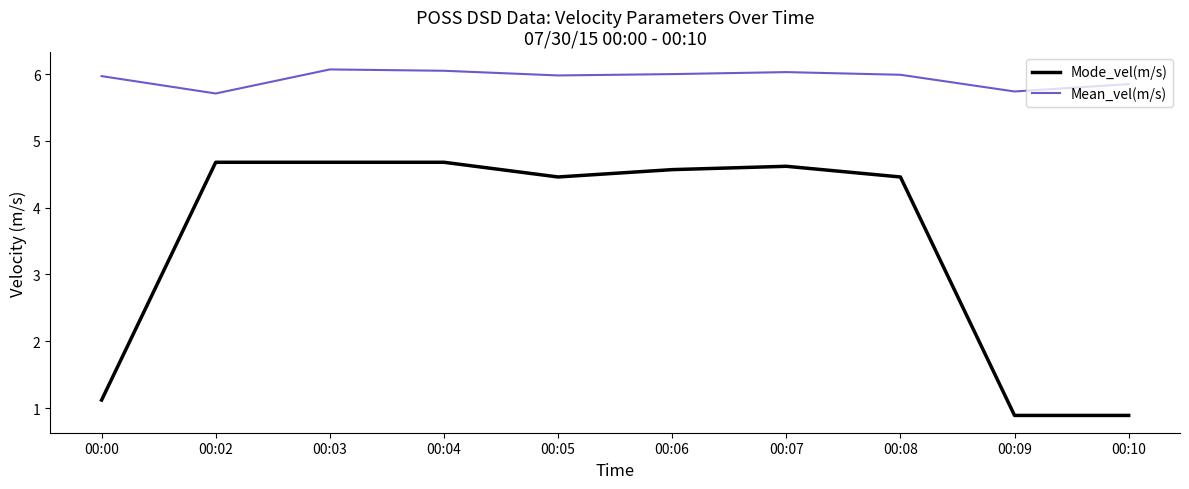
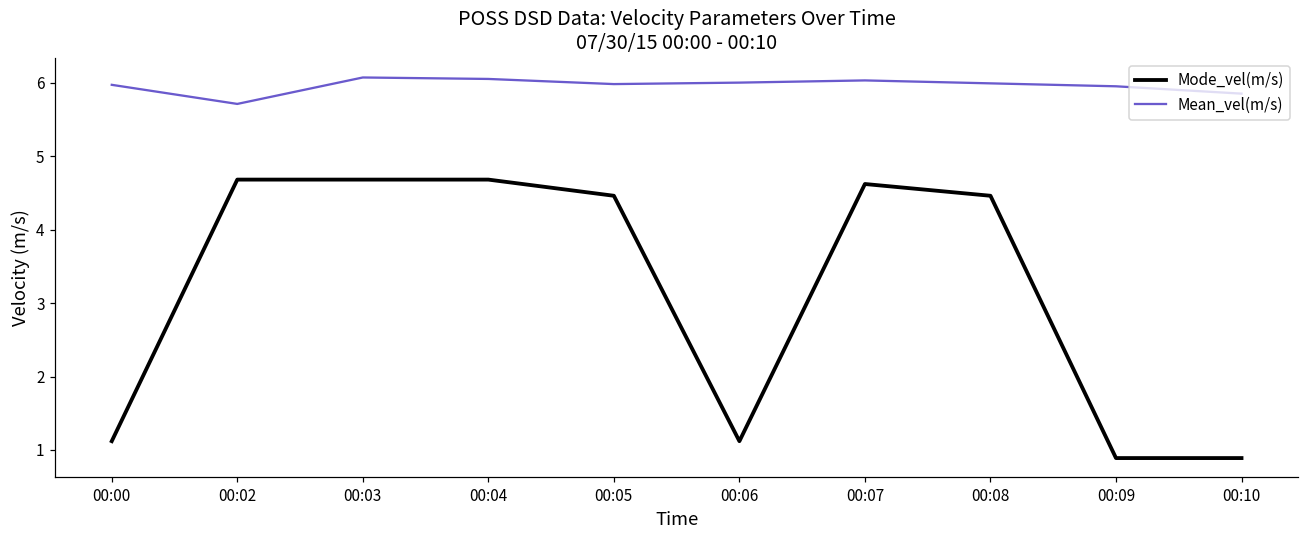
  {
    "Mode_vel(m/s)": {
      "00:00": 1.1,
      "00:02": 4.7,
      "00:03": 4.7,
      "00:04": 4.7,
      "00:05": 4.5,
-     "00:06": 4.6,
+     "00:06": 1.1,
      "00:07": 4.6,
      "00:08": 4.5,
      "00:09": 0.9,
      "00:10": 0.9
    },
    "Mean_vel(m/s)": {
      "00:00": 6.0,
      "00:02": 5.7,
      "00:03": 6.1,
      "00:04": 6.1,
      "00:05": 6.0,
      "00:06": 6.0,
      "00:07": 6.0,
      "00:08": 6.0,
-     "00:09": 5.7
+     "00:09": 6.0
    }
  }
